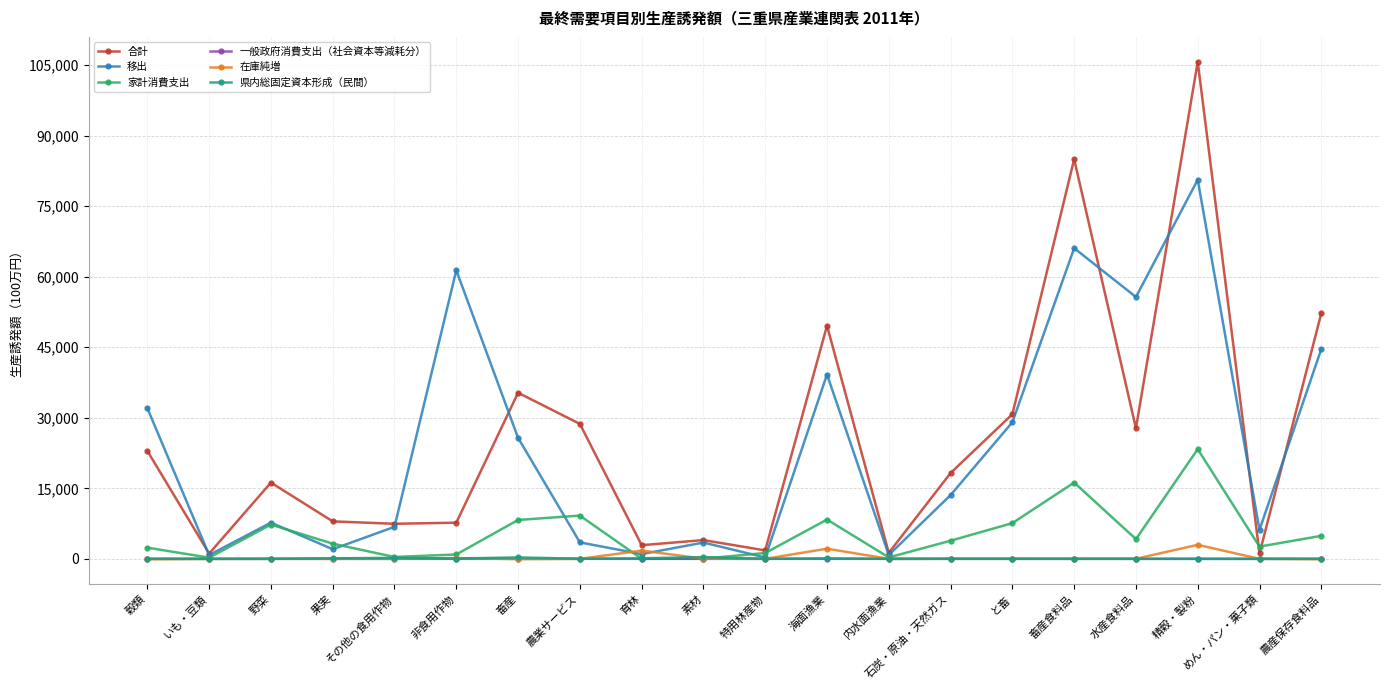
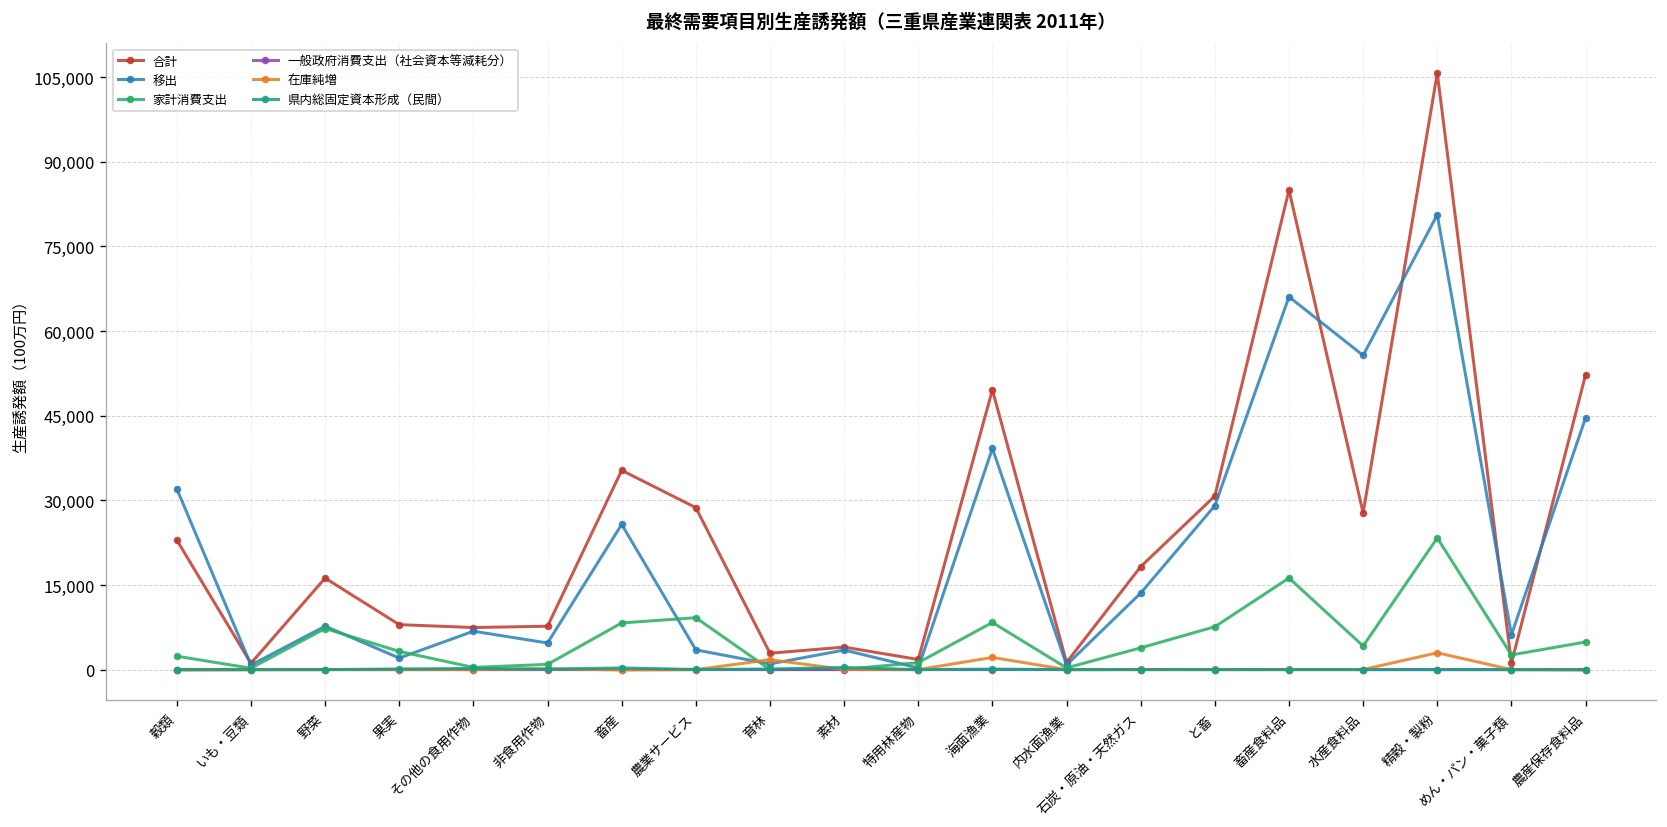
  {
    "合計": {
      "穀類": "23,000",
      "野菜": "16,000",
      "果実": "8,000",
      "その他の食用作物": "7,000",
      "非食用作物": "8,000",
      "畜産": "35,000",
      "農業サービス": "29,000",
      "育林": "3,000",
      "特用林産物": "2,000",
      "海面漁業": "50,000",
      "石炭・原油・天然ガス": "18,000",
      "と畜": "31,000",
      "畜産食料品": "85,000",
      "水産食料品": "28,000",
      "精穀・製粉": "106,000",
      "めん・パン・菓子類": "1,000",
      "農産保存食料品": "52,000"
    },
    "移出": {
      "穀類": "32,000",
      "果実": "2,000",
      "その他の食用作物": "7,000",
-     "非食用作物": "61,000",
+     "非食用作物": "5,000",
      "畜産": "26,000",
      "農業サービス": "4,000",
      "育林": "1,000",
      "海面漁業": "39,000",
      "石炭・原油・天然ガス": "14,000",
      "と畜": "29,000",
      "畜産食料品": "66,000",
      "水産食料品": "56,000",
      "精穀・製粉": "81,000",
      "めん・パン・菓子類": "6,000",
      "農産保存食料品": "45,000"
    },
    "在庫純増": {
      "育林": "2,000",
      "海面漁業": "2,000",
      "精穀・製粉": "3,000"
    }
  }
